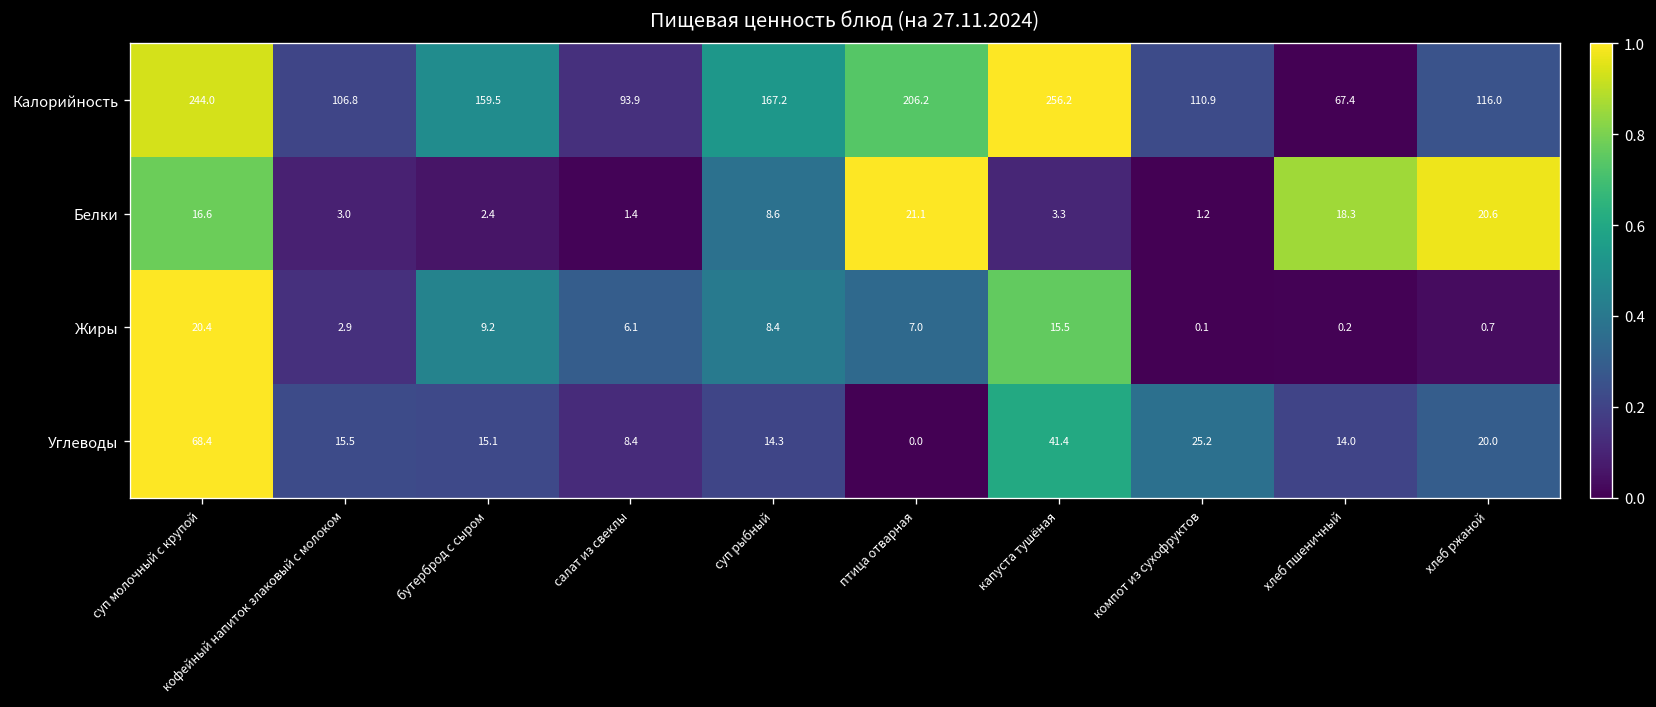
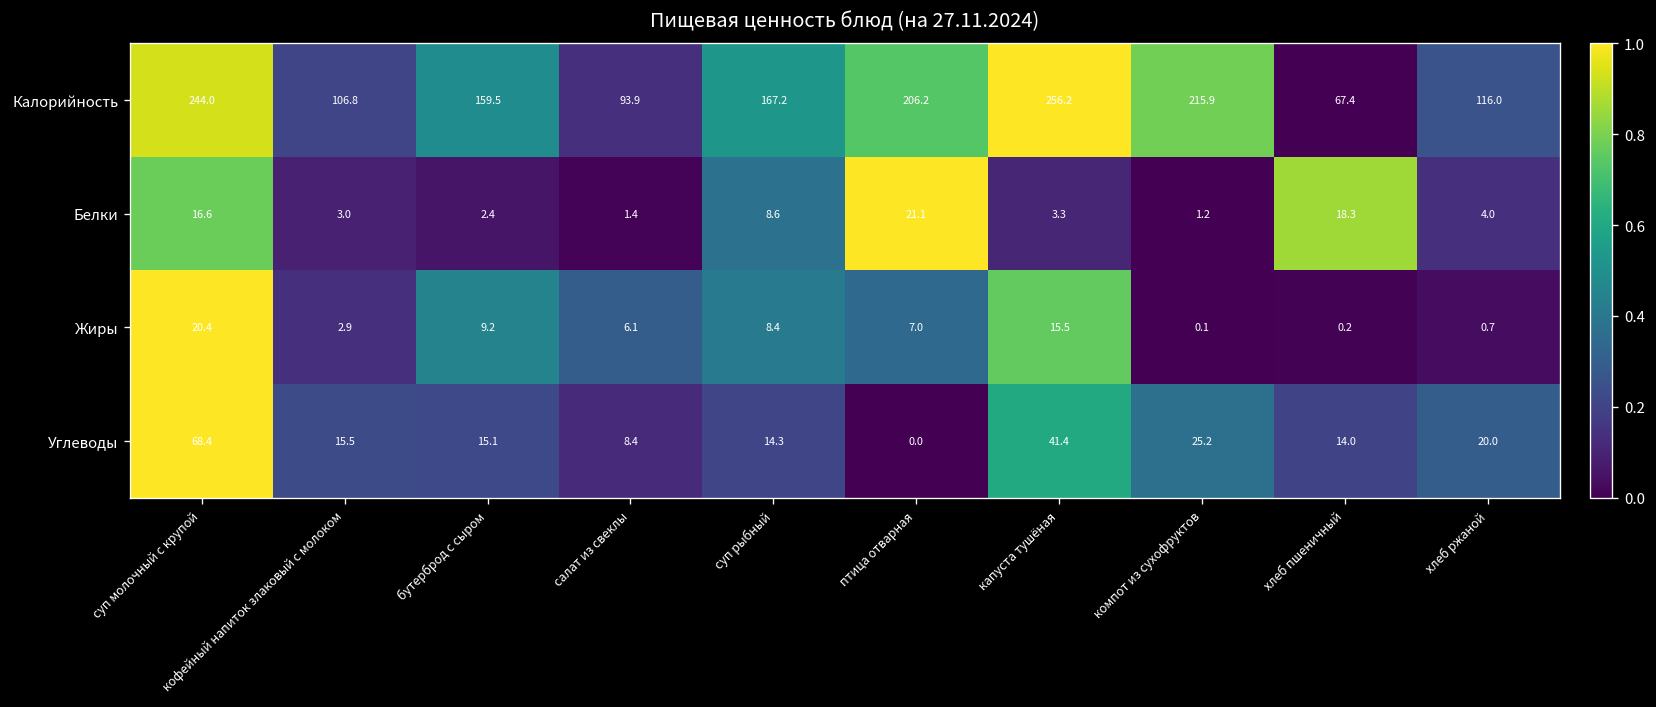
  {
    "Калорийность": {
      "суп молочный с крупой": 244.0,
      "кофейный напиток злаковый с молоком": 106.8,
      "бутерброд с сыром": 159.5,
      "салат из свеклы": 93.9,
      "суп рыбный": 167.2,
      "птица отварная": 206.2,
      "капуста тушёная": 256.2,
-     "компот из сухофруктов": 110.9,
+     "компот из сухофруктов": 215.9,
      "хлеб пшеничный": 67.4,
      "хлеб ржаной": 116.0
    },
    "Белки": {
      "суп молочный с крупой": 16.6,
      "кофейный напиток злаковый с молоком": 3.0,
      "бутерброд с сыром": 2.4,
      "салат из свеклы": 1.4,
      "суп рыбный": 8.6,
      "птица отварная": 21.1,
      "капуста тушёная": 3.3,
      "компот из сухофруктов": 1.2,
      "хлеб пшеничный": 18.3,
-     "хлеб ржаной": 20.6
+     "хлеб ржаной": 4.0
    },
    "Жиры": {
      "суп молочный с крупой": 20.4,
      "кофейный напиток злаковый с молоком": 2.9,
      "бутерброд с сыром": 9.2,
      "салат из свеклы": 6.1,
      "суп рыбный": 8.4,
      "птица отварная": 7.0,
      "капуста тушёная": 15.5,
      "компот из сухофруктов": 0.1,
      "хлеб пшеничный": 0.2,
      "хлеб ржаной": 0.7
    },
    "Углеводы": {
      "суп молочный с крупой": 68.4,
      "кофейный напиток злаковый с молоком": 15.5,
      "бутерброд с сыром": 15.1,
      "салат из свеклы": 8.4,
      "суп рыбный": 14.3,
      "птица отварная": 0.0,
      "капуста тушёная": 41.4,
      "компот из сухофруктов": 25.2,
      "хлеб пшеничный": 14.0,
      "хлеб ржаной": 20.0
    }
  }
